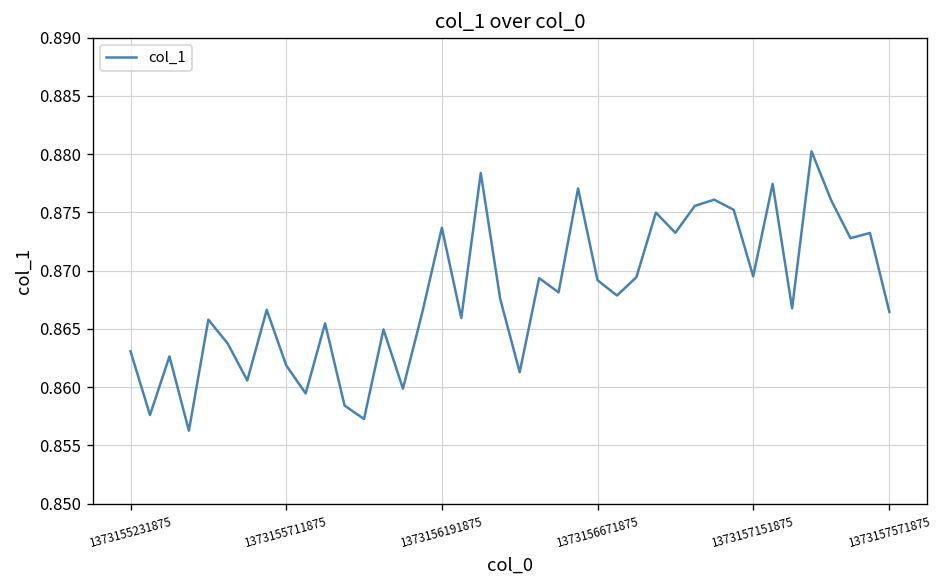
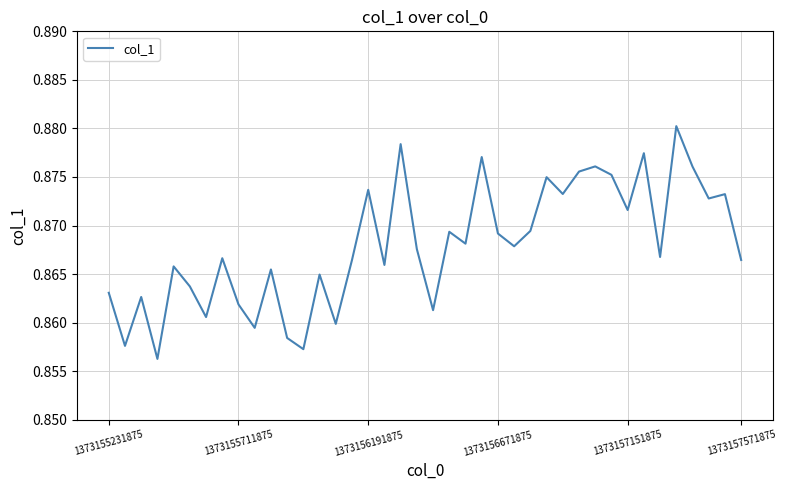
  {
    "1373155231875": 0.863,
    "1373155711875": 0.862,
    "1373156191875": 0.874,
    "1373156671875": 0.869,
-   "1373157151875": 0.870,
+   "1373157151875": 0.872,
    "1373157571875": 0.866
  }
